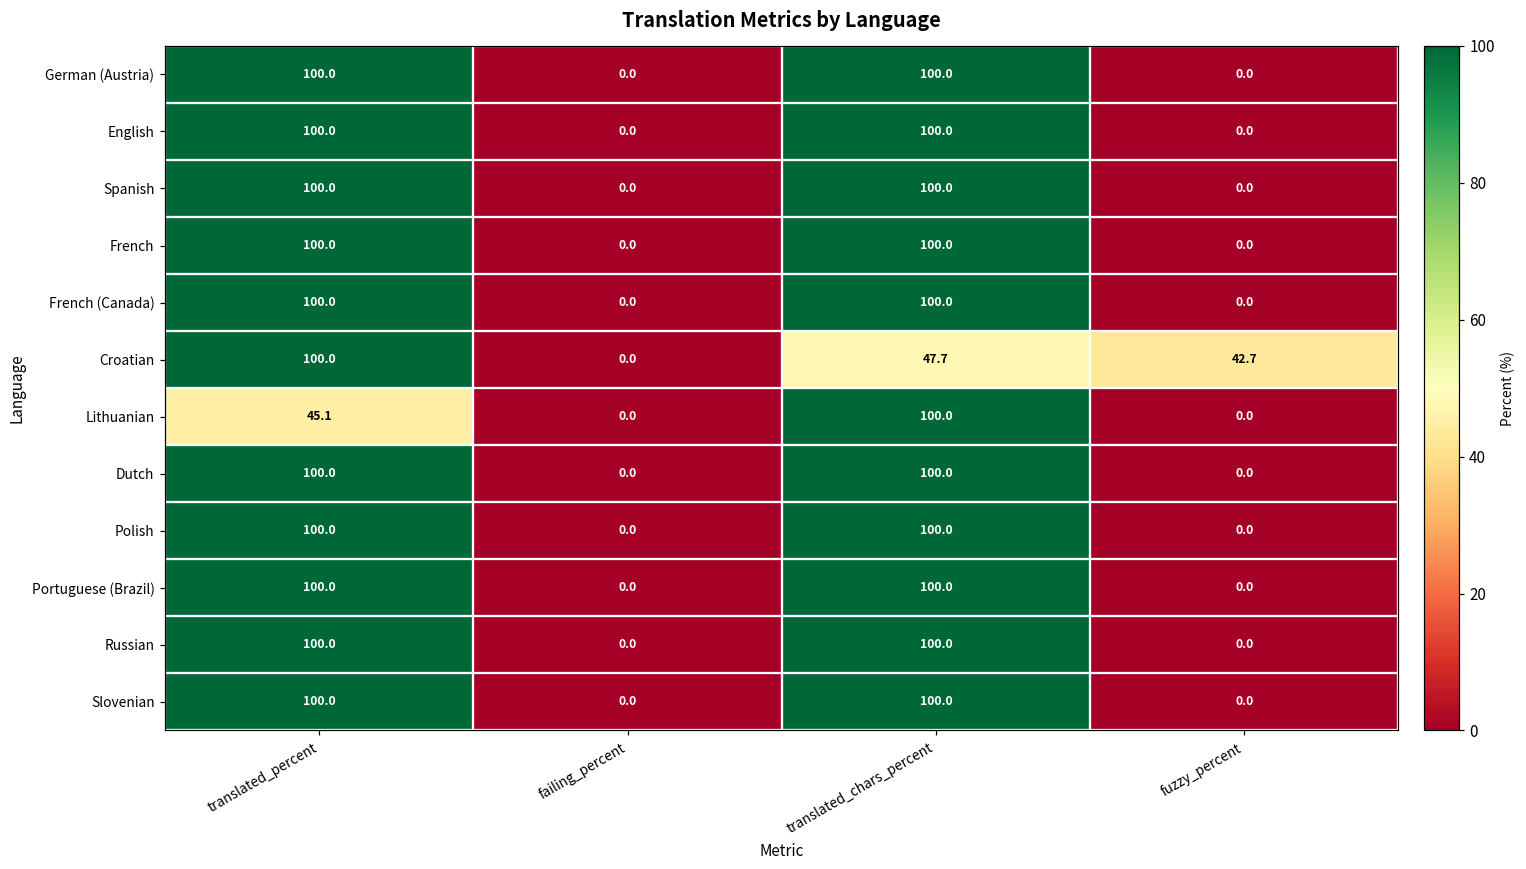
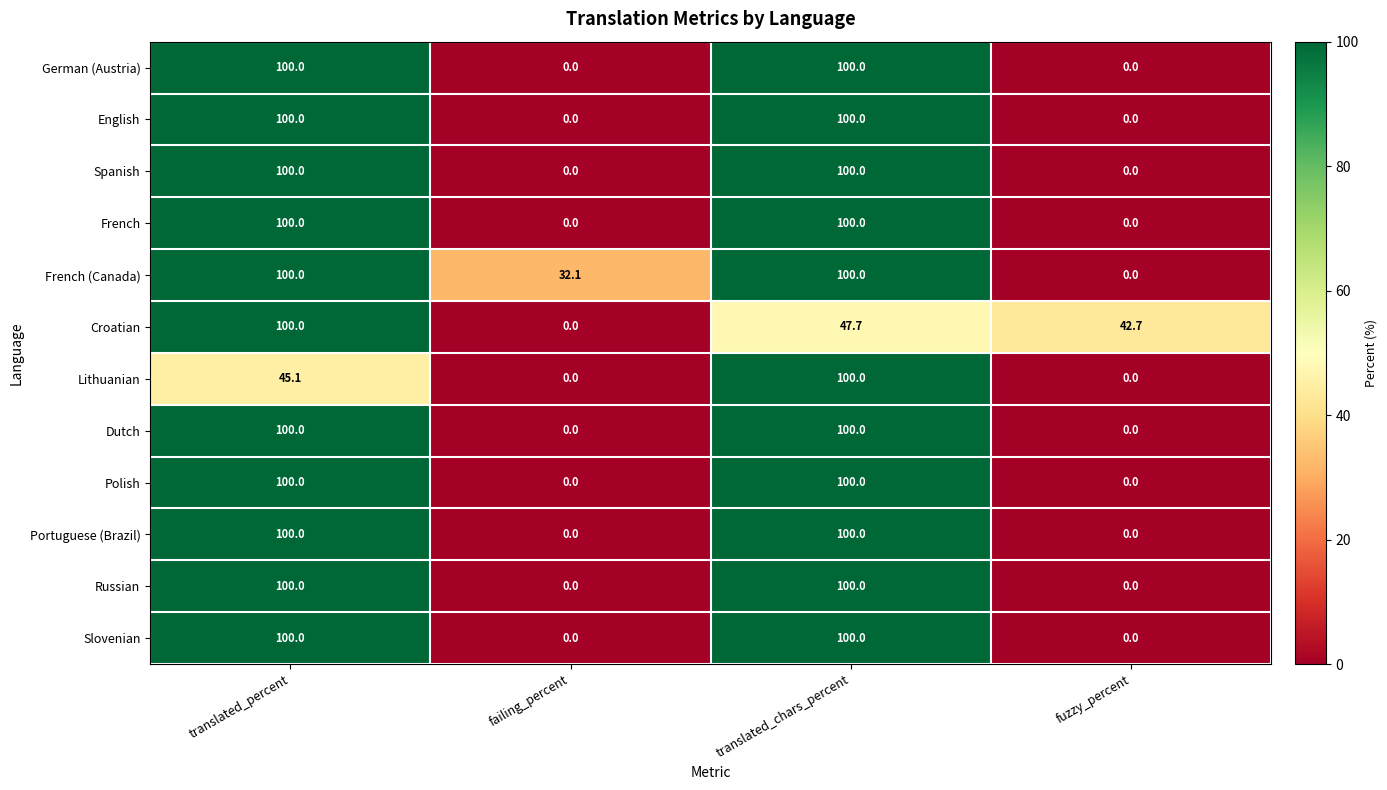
  {
    "German (Austria)": {
      "translated_percent": 100.0,
      "failing_percent": 0.0,
      "translated_chars_percent": 100.0,
      "fuzzy_percent": 0.0
    },
    "English": {
      "translated_percent": 100.0,
      "failing_percent": 0.0,
      "translated_chars_percent": 100.0,
      "fuzzy_percent": 0.0
    },
    "Spanish": {
      "translated_percent": 100.0,
      "failing_percent": 0.0,
      "translated_chars_percent": 100.0,
      "fuzzy_percent": 0.0
    },
    "French": {
      "translated_percent": 100.0,
      "failing_percent": 0.0,
      "translated_chars_percent": 100.0,
      "fuzzy_percent": 0.0
    },
    "French (Canada)": {
      "translated_percent": 100.0,
-     "failing_percent": 0.0,
+     "failing_percent": 32.1,
      "translated_chars_percent": 100.0,
      "fuzzy_percent": 0.0
    },
    "Croatian": {
      "translated_percent": 100.0,
      "failing_percent": 0.0,
      "translated_chars_percent": 47.7,
      "fuzzy_percent": 42.7
    },
    "Lithuanian": {
      "translated_percent": 45.1,
      "failing_percent": 0.0,
      "translated_chars_percent": 100.0,
      "fuzzy_percent": 0.0
    },
    "Dutch": {
      "translated_percent": 100.0,
      "failing_percent": 0.0,
      "translated_chars_percent": 100.0,
      "fuzzy_percent": 0.0
    },
    "Polish": {
      "translated_percent": 100.0,
      "failing_percent": 0.0,
      "translated_chars_percent": 100.0,
      "fuzzy_percent": 0.0
    },
    "Portuguese (Brazil)": {
      "translated_percent": 100.0,
      "failing_percent": 0.0,
      "translated_chars_percent": 100.0,
      "fuzzy_percent": 0.0
    },
    "Russian": {
      "translated_percent": 100.0,
      "failing_percent": 0.0,
      "translated_chars_percent": 100.0,
      "fuzzy_percent": 0.0
    },
    "Slovenian": {
      "translated_percent": 100.0,
      "failing_percent": 0.0,
      "translated_chars_percent": 100.0,
      "fuzzy_percent": 0.0
    }
  }
